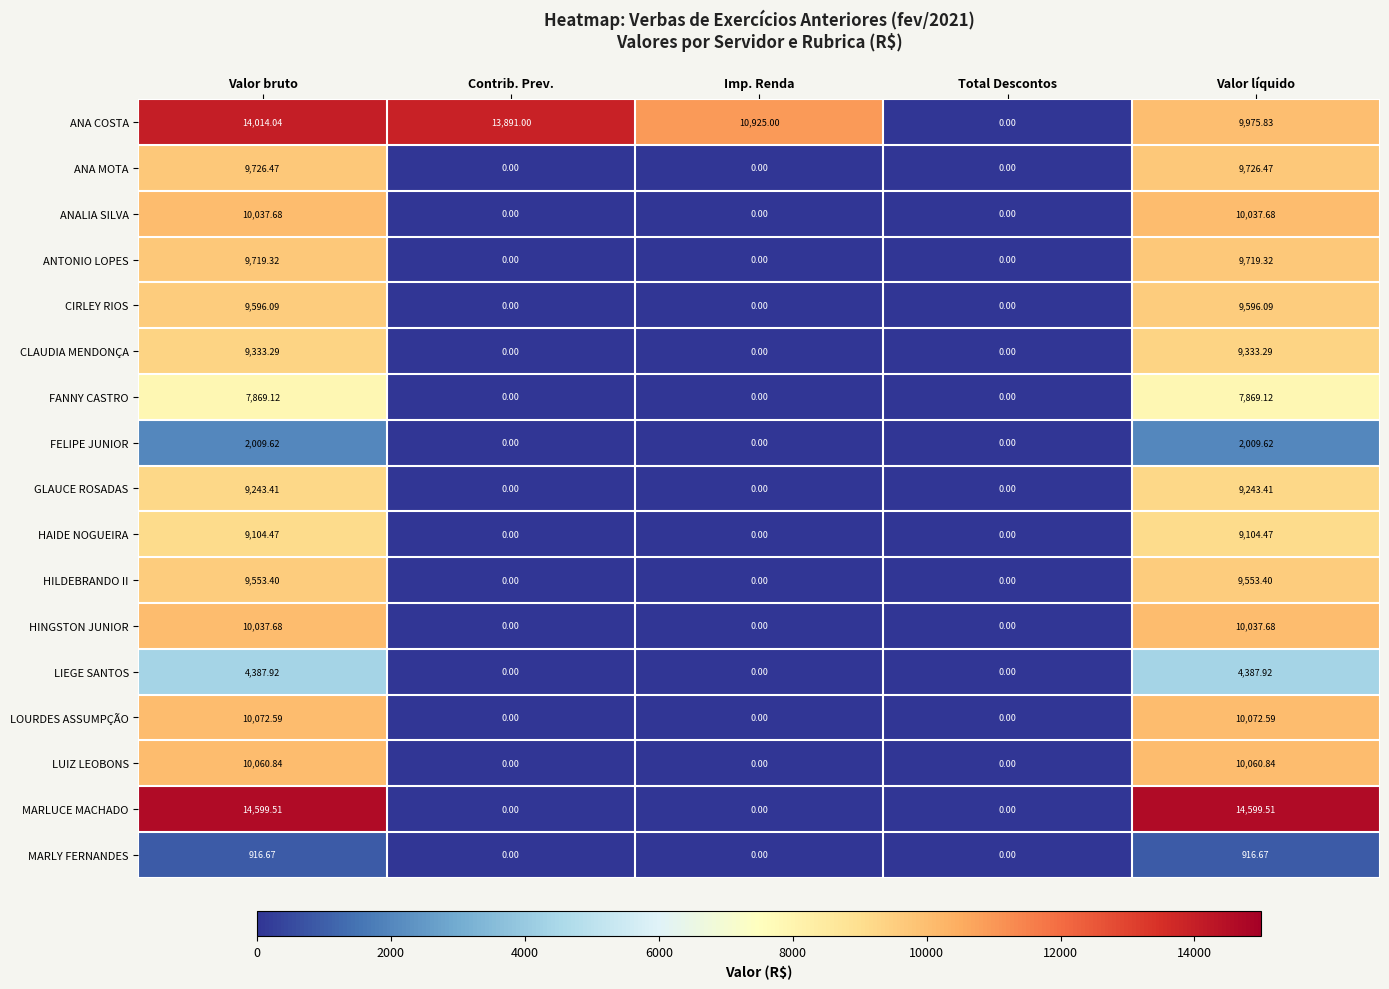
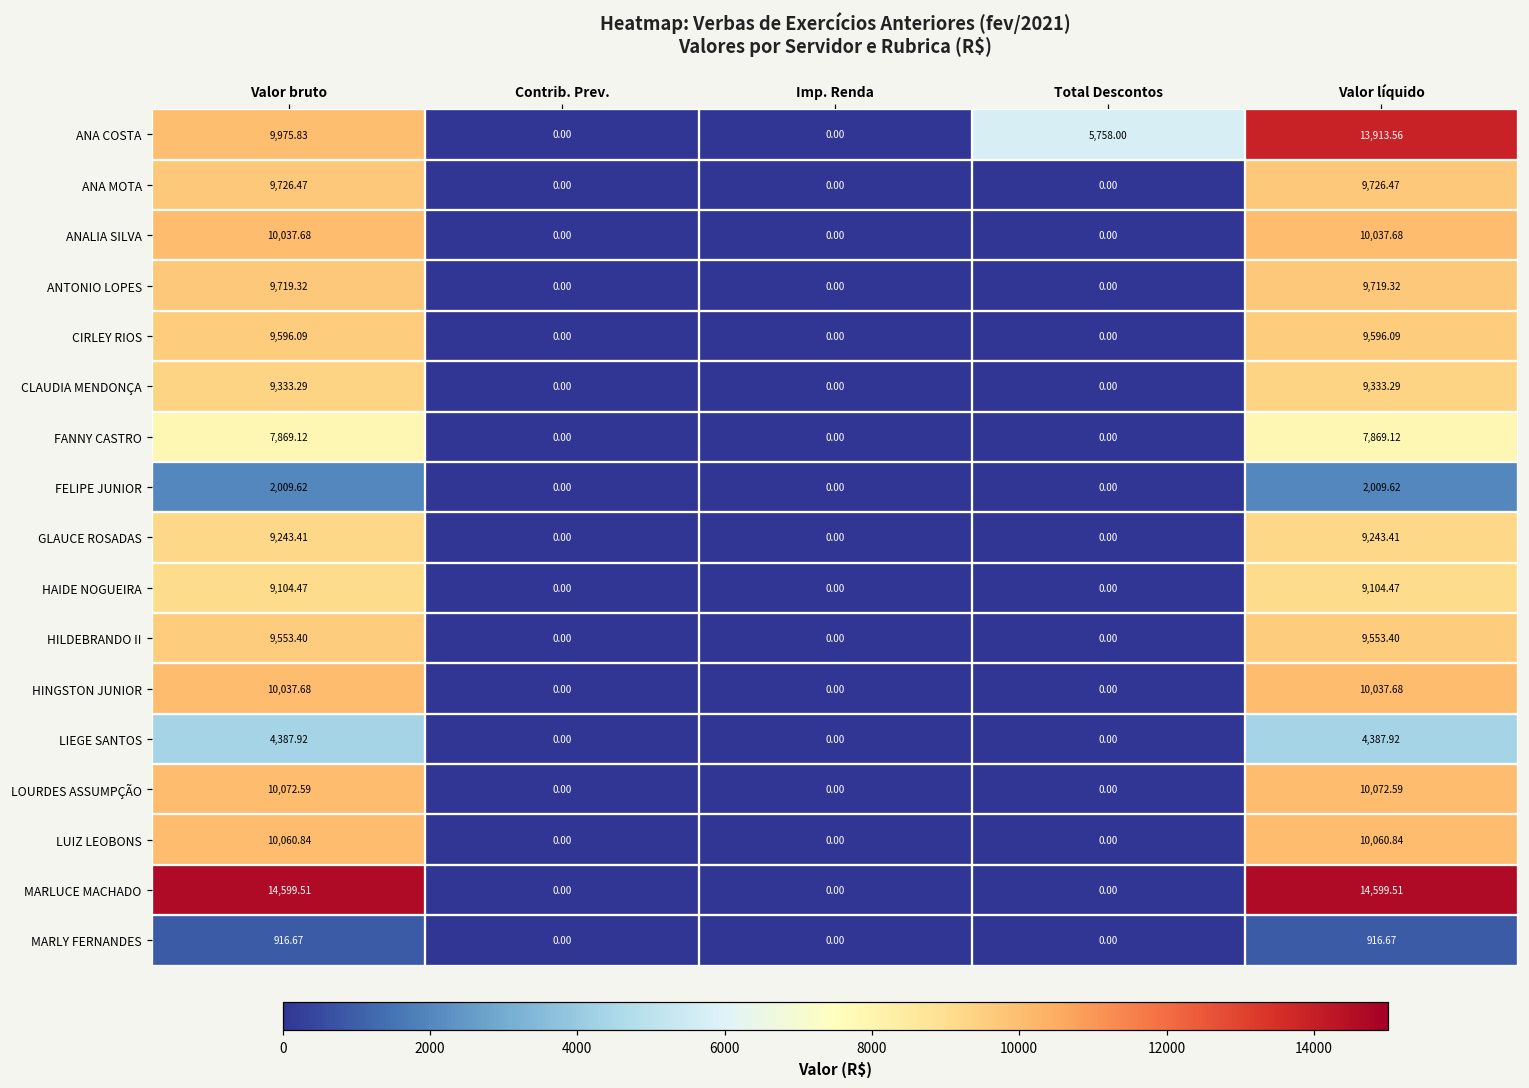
  {
    "ANA COSTA": {
-     "Valor bruto": "14,014.04",
-     "Contrib. Prev.": "13,891.00",
-     "Imp. Renda": "10,925.00",
-     "Total Descontos": "0.00",
-     "Valor líquido": "9,975.83"
+     "Valor bruto": "9,975.83",
+     "Contrib. Prev.": "0.00",
+     "Imp. Renda": "0.00",
+     "Total Descontos": "5,758.00",
+     "Valor líquido": "13,913.56"
    },
    "ANA MOTA": {
      "Valor bruto": "9,726.47",
      "Contrib. Prev.": "0.00",
      "Imp. Renda": "0.00",
      "Total Descontos": "0.00",
      "Valor líquido": "9,726.47"
    },
    "ANALIA SILVA": {
      "Valor bruto": "10,037.68",
      "Contrib. Prev.": "0.00",
      "Imp. Renda": "0.00",
      "Total Descontos": "0.00",
      "Valor líquido": "10,037.68"
    },
    "ANTONIO LOPES": {
      "Valor bruto": "9,719.32",
      "Contrib. Prev.": "0.00",
      "Imp. Renda": "0.00",
      "Total Descontos": "0.00",
      "Valor líquido": "9,719.32"
    },
    "CIRLEY RIOS": {
      "Valor bruto": "9,596.09",
      "Contrib. Prev.": "0.00",
      "Imp. Renda": "0.00",
      "Total Descontos": "0.00",
      "Valor líquido": "9,596.09"
    },
    "CLAUDIA MENDONÇA": {
      "Valor bruto": "9,333.29",
      "Contrib. Prev.": "0.00",
      "Imp. Renda": "0.00",
      "Total Descontos": "0.00",
      "Valor líquido": "9,333.29"
    },
    "FANNY CASTRO": {
      "Valor bruto": "7,869.12",
      "Contrib. Prev.": "0.00",
      "Imp. Renda": "0.00",
      "Total Descontos": "0.00",
      "Valor líquido": "7,869.12"
    },
    "FELIPE JUNIOR": {
      "Valor bruto": "2,009.62",
      "Contrib. Prev.": "0.00",
      "Imp. Renda": "0.00",
      "Total Descontos": "0.00",
      "Valor líquido": "2,009.62"
    },
    "GLAUCE ROSADAS": {
      "Valor bruto": "9,243.41",
      "Contrib. Prev.": "0.00",
      "Imp. Renda": "0.00",
      "Total Descontos": "0.00",
      "Valor líquido": "9,243.41"
    },
    "HAIDE NOGUEIRA": {
      "Valor bruto": "9,104.47",
      "Contrib. Prev.": "0.00",
      "Imp. Renda": "0.00",
      "Total Descontos": "0.00",
      "Valor líquido": "9,104.47"
    },
    "HILDEBRANDO II": {
      "Valor bruto": "9,553.40",
      "Contrib. Prev.": "0.00",
      "Imp. Renda": "0.00",
      "Total Descontos": "0.00",
      "Valor líquido": "9,553.40"
    },
    "HINGSTON JUNIOR": {
      "Valor bruto": "10,037.68",
      "Contrib. Prev.": "0.00",
      "Imp. Renda": "0.00",
      "Total Descontos": "0.00",
      "Valor líquido": "10,037.68"
    },
    "LIEGE SANTOS": {
      "Valor bruto": "4,387.92",
      "Contrib. Prev.": "0.00",
      "Imp. Renda": "0.00",
      "Total Descontos": "0.00",
      "Valor líquido": "4,387.92"
    },
    "LOURDES ASSUMPÇÃO": {
      "Valor bruto": "10,072.59",
      "Contrib. Prev.": "0.00",
      "Imp. Renda": "0.00",
      "Total Descontos": "0.00",
      "Valor líquido": "10,072.59"
    },
    "LUIZ LEOBONS": {
      "Valor bruto": "10,060.84",
      "Contrib. Prev.": "0.00",
      "Imp. Renda": "0.00",
      "Total Descontos": "0.00",
      "Valor líquido": "10,060.84"
    },
    "MARLUCE MACHADO": {
      "Valor bruto": "14,599.51",
      "Contrib. Prev.": "0.00",
      "Imp. Renda": "0.00",
      "Total Descontos": "0.00",
      "Valor líquido": "14,599.51"
    },
    "MARLY FERNANDES": {
      "Valor bruto": "916.67",
      "Contrib. Prev.": "0.00",
      "Imp. Renda": "0.00",
      "Total Descontos": "0.00",
      "Valor líquido": "916.67"
    }
  }
